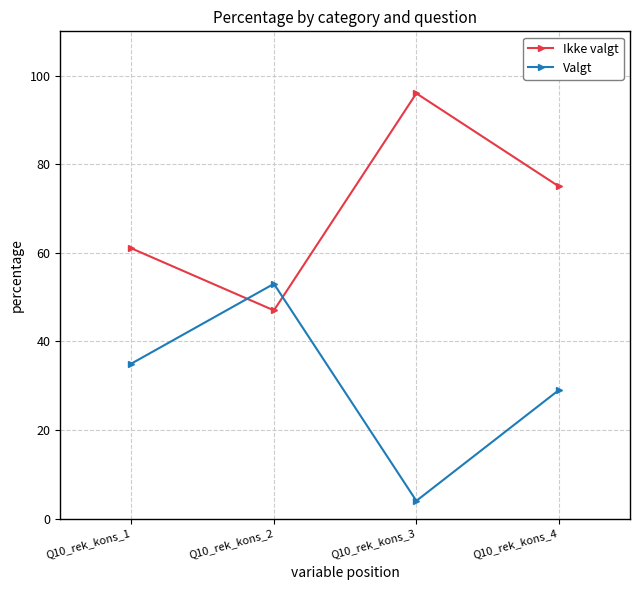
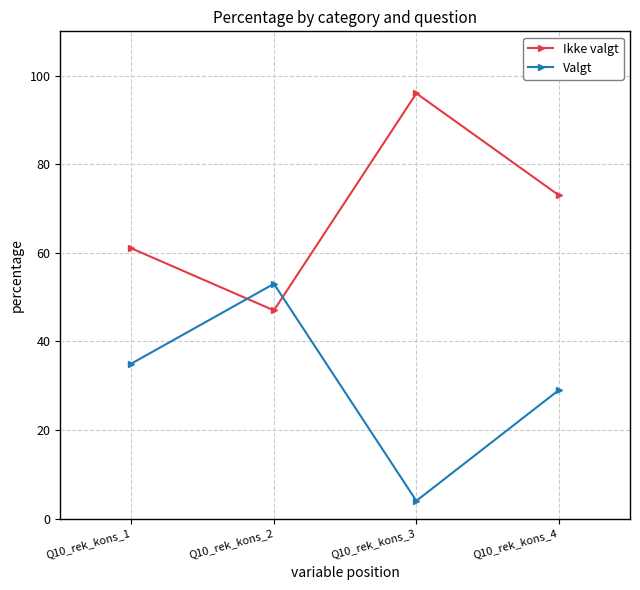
  {
    "Ikke valgt": {
      "Q10_rek_kons_1": 61,
      "Q10_rek_kons_2": 47,
      "Q10_rek_kons_3": 96,
-     "Q10_rek_kons_4": 75
+     "Q10_rek_kons_4": 73
    },
    "Valgt": {
      "Q10_rek_kons_1": 35,
      "Q10_rek_kons_2": 53,
      "Q10_rek_kons_3": 4,
      "Q10_rek_kons_4": 29
    }
  }
